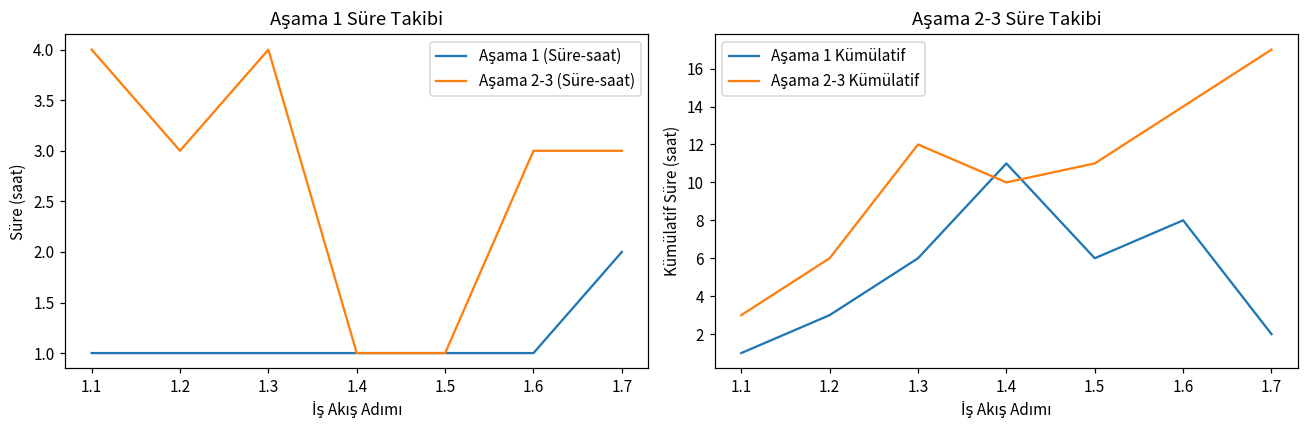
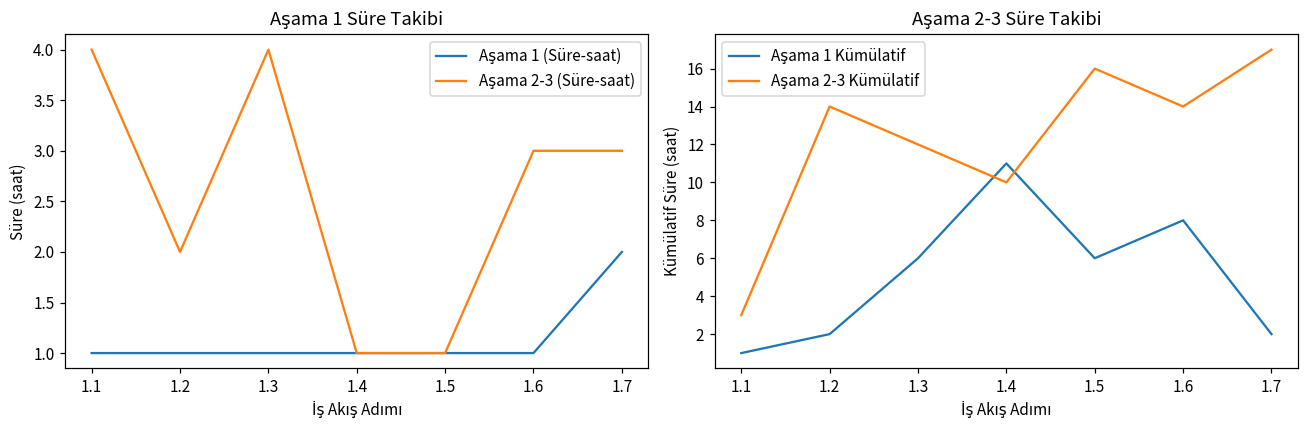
  {
    "Aşama 1 Süre Takibi": {
      "Aşama 1 (Süre-saat)": {
        "1.1": 1,
        "1.2": 1,
        "1.3": 1,
        "1.6": 1,
        "1.7": 2
      },
      "Aşama 2-3 (Süre-saat)": {
        "1.1": 4,
-       "1.2": 3,
+       "1.2": 2,
        "1.3": 4,
        "1.6": 3,
        "1.7": 3
      }
    },
    "Aşama 2-3 Süre Takibi": {
      "Aşama 1 Kümülatif": {
        "1.1": 1,
-       "1.2": 3,
+       "1.2": 2,
        "1.3": 6,
        "1.4": 11,
        "1.5": 6,
        "1.6": 8,
        "1.7": 2
      },
      "Aşama 2-3 Kümülatif": {
        "1.1": 3,
-       "1.2": 6,
+       "1.2": 14,
        "1.3": 12,
        "1.4": 10,
-       "1.5": 11,
+       "1.5": 16,
        "1.6": 14,
        "1.7": 17
      }
    }
  }
